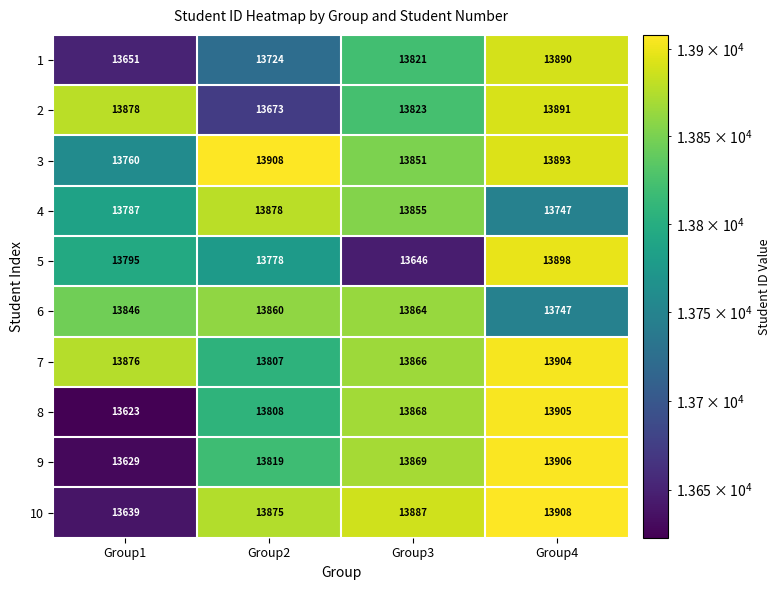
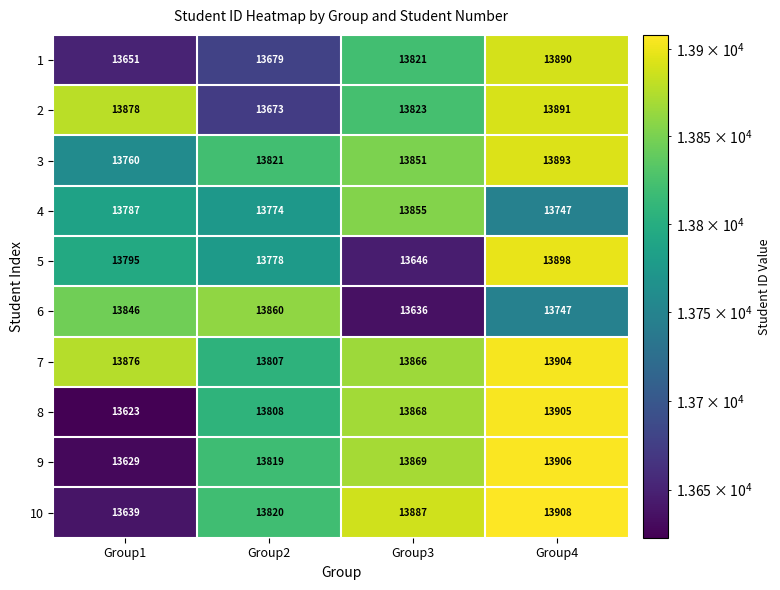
  {
    "1": {
      "Group1": 13651,
-     "Group2": 13724,
+     "Group2": 13679,
      "Group3": 13821,
      "Group4": 13890
    },
    "2": {
      "Group1": 13878,
      "Group2": 13673,
      "Group3": 13823,
      "Group4": 13891
    },
    "3": {
      "Group1": 13760,
-     "Group2": 13908,
+     "Group2": 13821,
      "Group3": 13851,
      "Group4": 13893
    },
    "4": {
      "Group1": 13787,
-     "Group2": 13878,
+     "Group2": 13774,
      "Group3": 13855,
      "Group4": 13747
    },
    "5": {
      "Group1": 13795,
      "Group2": 13778,
      "Group3": 13646,
      "Group4": 13898
    },
    "6": {
      "Group1": 13846,
      "Group2": 13860,
-     "Group3": 13864,
+     "Group3": 13636,
      "Group4": 13747
    },
    "7": {
      "Group1": 13876,
      "Group2": 13807,
      "Group3": 13866,
      "Group4": 13904
    },
    "8": {
      "Group1": 13623,
      "Group2": 13808,
      "Group3": 13868,
      "Group4": 13905
    },
    "9": {
      "Group1": 13629,
      "Group2": 13819,
      "Group3": 13869,
      "Group4": 13906
    },
    "10": {
      "Group1": 13639,
-     "Group2": 13875,
+     "Group2": 13820,
      "Group3": 13887,
      "Group4": 13908
    }
  }
